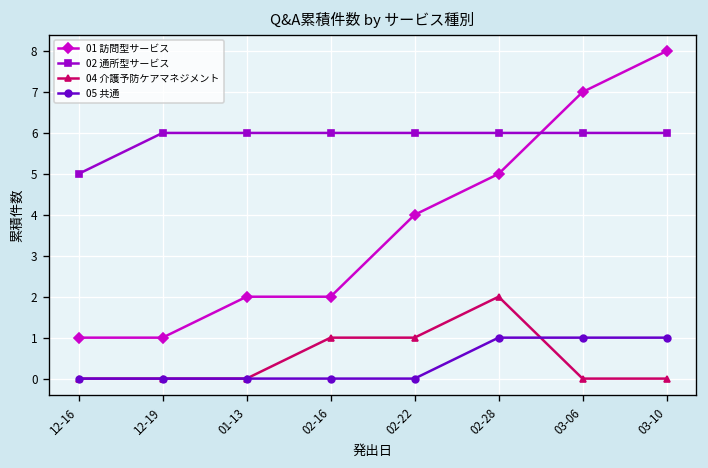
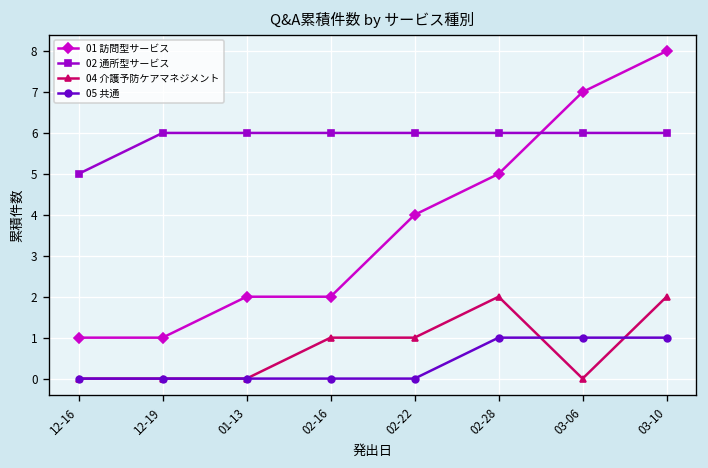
  {
    "04 介護予防ケアマネジメント": {
      "02-16": 1,
      "02-22": 1,
      "02-28": 2,
      "03-06": 0,
-     "03-10": 0
+     "03-10": 2
    }
  }
